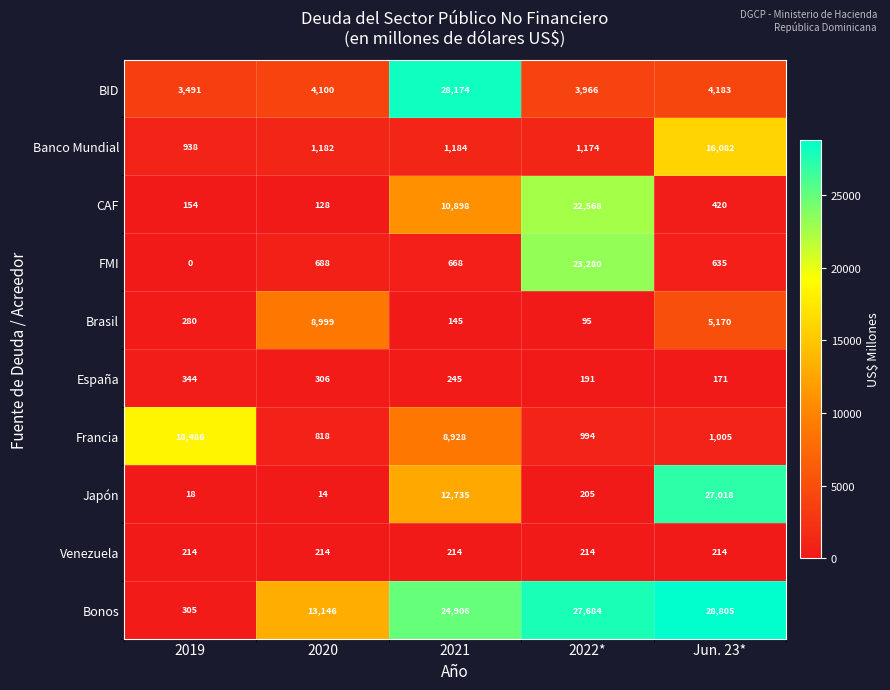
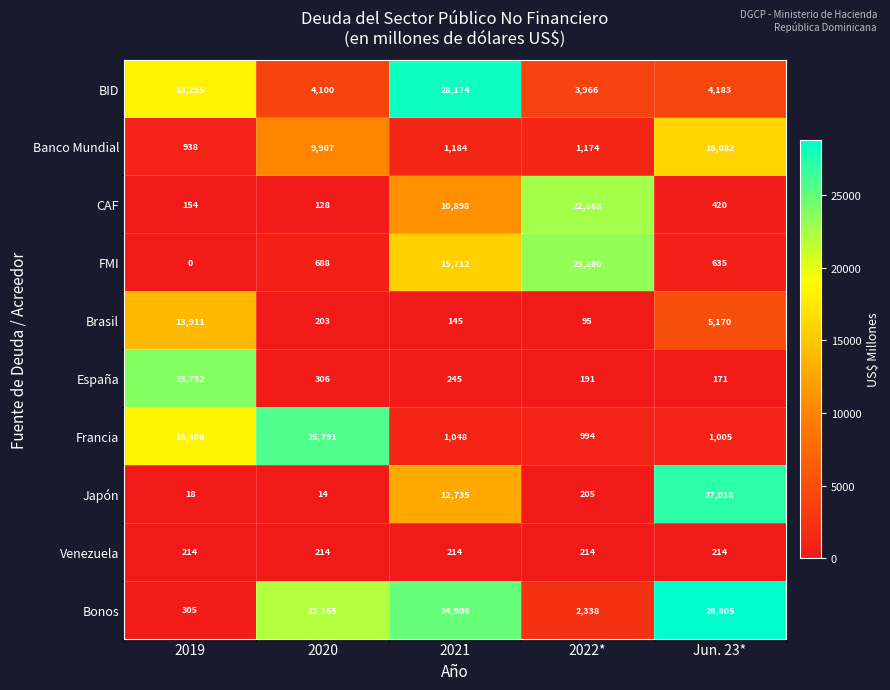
  {
    "BID": {
-     "2019": "3,491",
+     "2019": "18,295",
      "2020": "4,100",
      "2021": "28,174",
      "2022*": "3,966",
      "Jun. 23*": "4,183"
    },
    "Banco Mundial": {
      "2019": "938",
-     "2020": "1,182",
+     "2020": "9,907",
      "2021": "1,184",
      "2022*": "1,174",
      "Jun. 23*": "16,082"
    },
    "CAF": {
      "2019": "154",
      "2020": "128",
      "2021": "10,898",
      "2022*": "22,568",
      "Jun. 23*": "420"
    },
    "FMI": {
      "2019": "0",
      "2020": "688",
-     "2021": "668",
+     "2021": "15,712",
      "2022*": "23,280",
      "Jun. 23*": "635"
    },
    "Brasil": {
-     "2019": "280",
-     "2020": "8,999",
+     "2019": "13,911",
+     "2020": "203",
      "2021": "145",
      "2022*": "95",
      "Jun. 23*": "5,170"
    },
    "España": {
-     "2019": "344",
+     "2019": "23,752",
      "2020": "306",
      "2021": "245",
      "2022*": "191",
      "Jun. 23*": "171"
    },
    "Francia": {
      "2019": "18,486",
-     "2020": "818",
-     "2021": "8,928",
+     "2020": "25,791",
+     "2021": "1,048",
      "2022*": "994",
      "Jun. 23*": "1,005"
    },
    "Japón": {
      "2019": "18",
      "2020": "14",
      "2021": "12,735",
      "2022*": "205",
      "Jun. 23*": "27,018"
    },
    "Venezuela": {
      "2019": "214",
      "2020": "214",
      "2021": "214",
      "2022*": "214",
      "Jun. 23*": "214"
    },
    "Bonos": {
      "2019": "305",
-     "2020": "13,146",
+     "2020": "22,165",
      "2021": "24,906",
-     "2022*": "27,684",
+     "2022*": "2,338",
      "Jun. 23*": "28,805"
    }
  }
